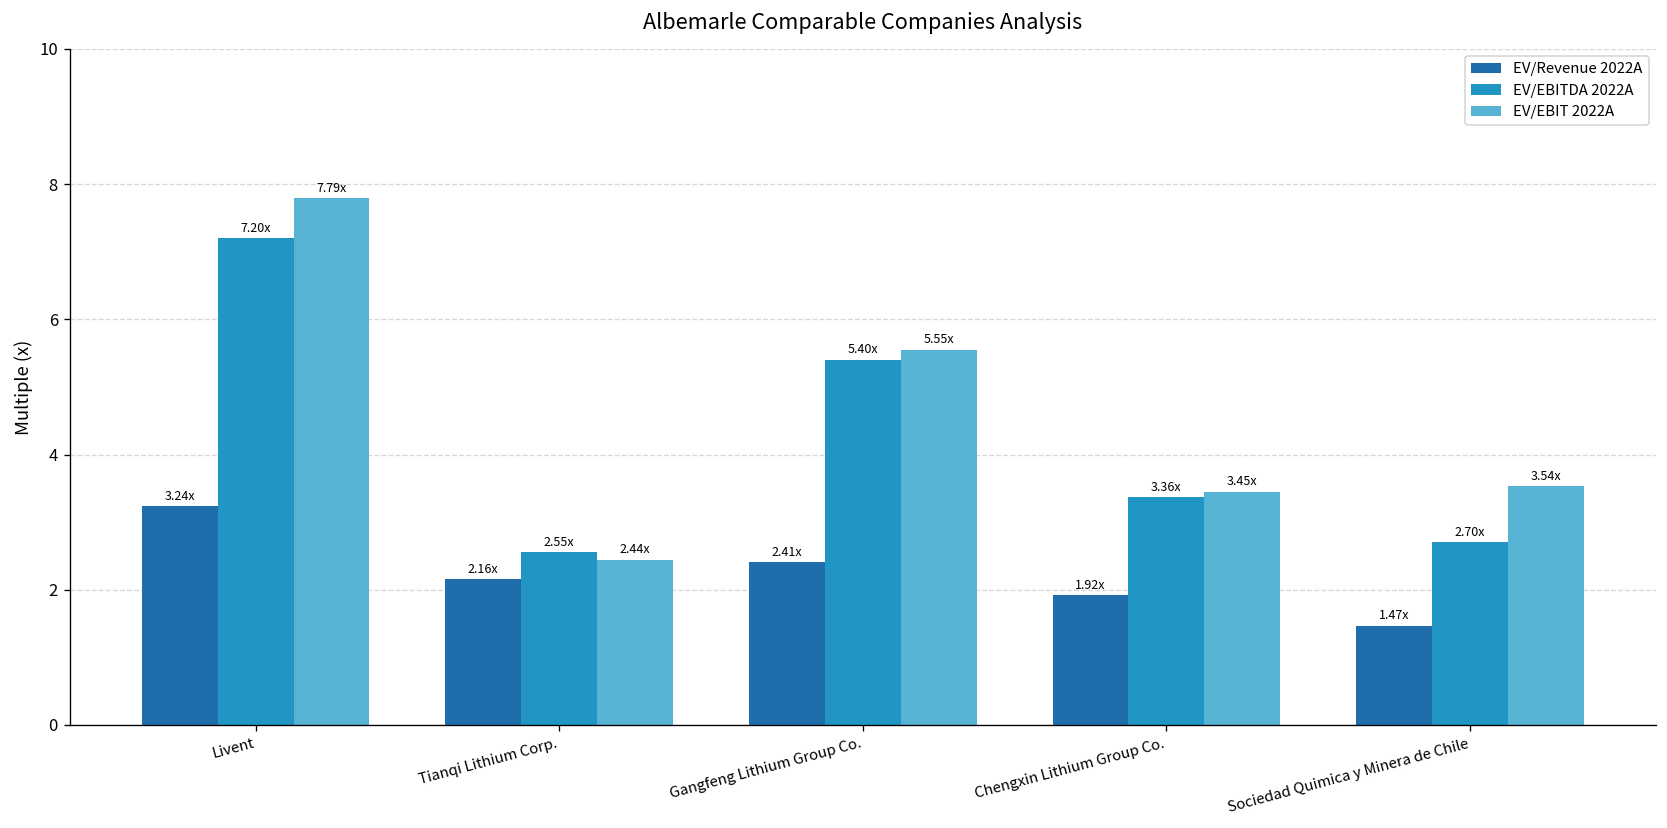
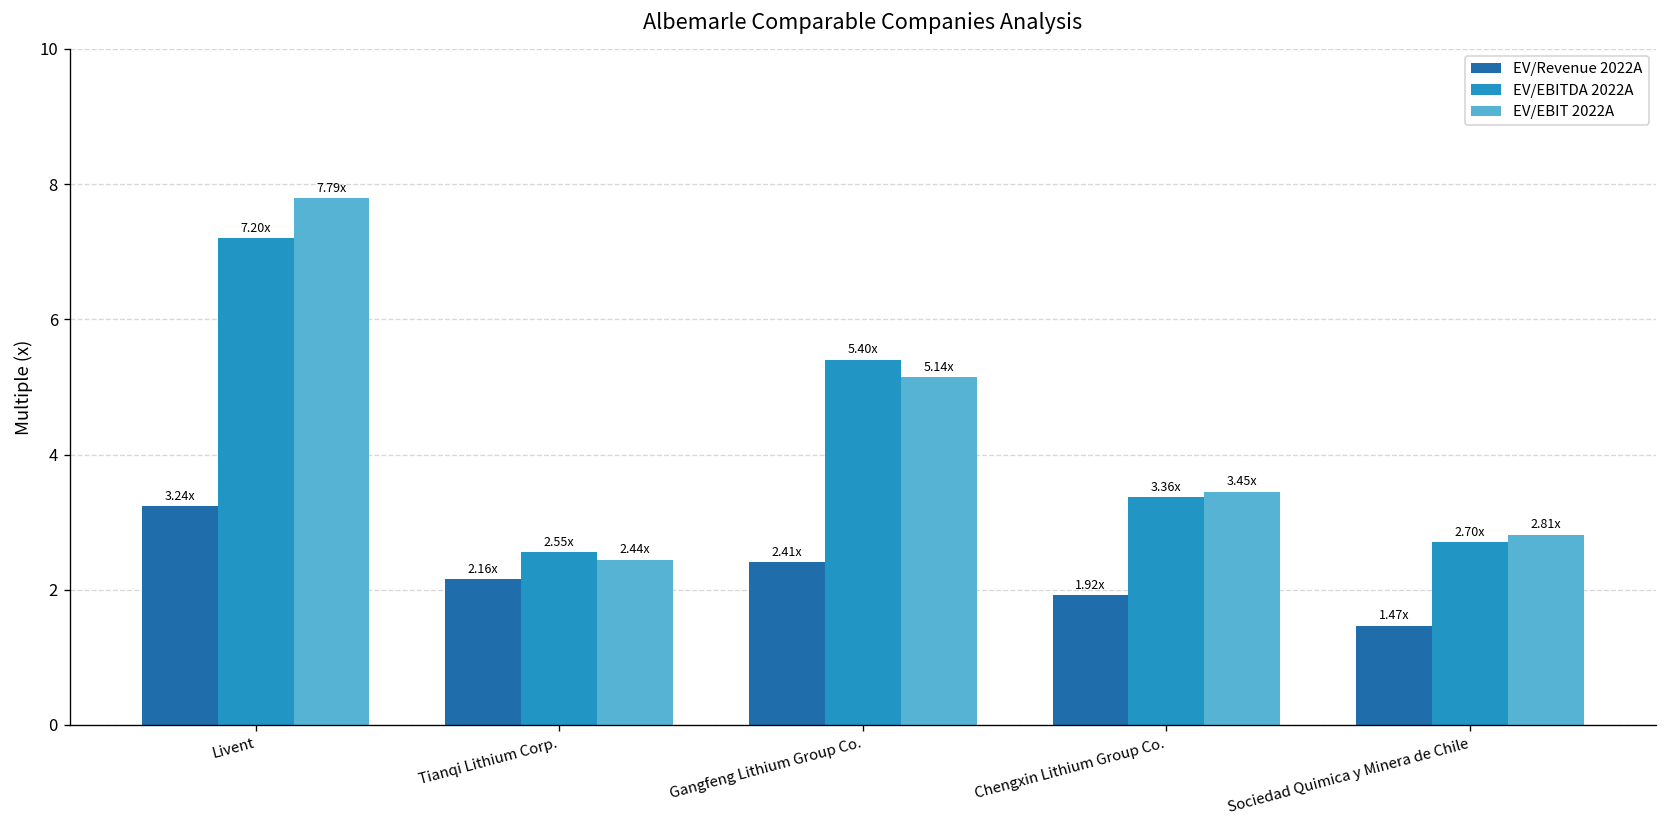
  {
    "EV/EBIT 2022A": {
      "Livent": "7.79x",
      "Tianqi Lithium Corp.": "2.44x",
-     "Gangfeng Lithium Group Co.": "5.55x",
+     "Gangfeng Lithium Group Co.": "5.14x",
      "Chengxin Lithium Group Co.": "3.45x",
-     "Sociedad Quimica y Minera de Chile": "3.54x"
+     "Sociedad Quimica y Minera de Chile": "2.81x"
    }
  }
